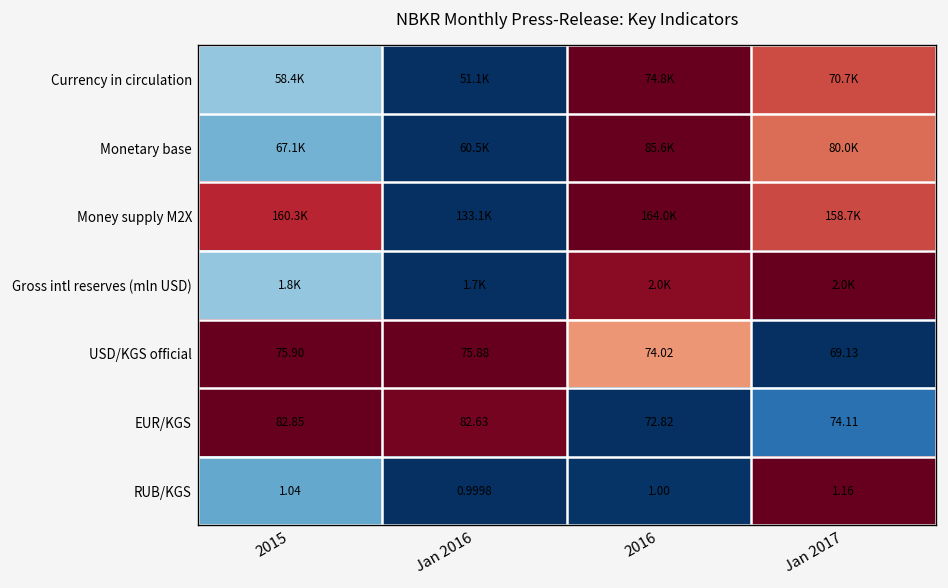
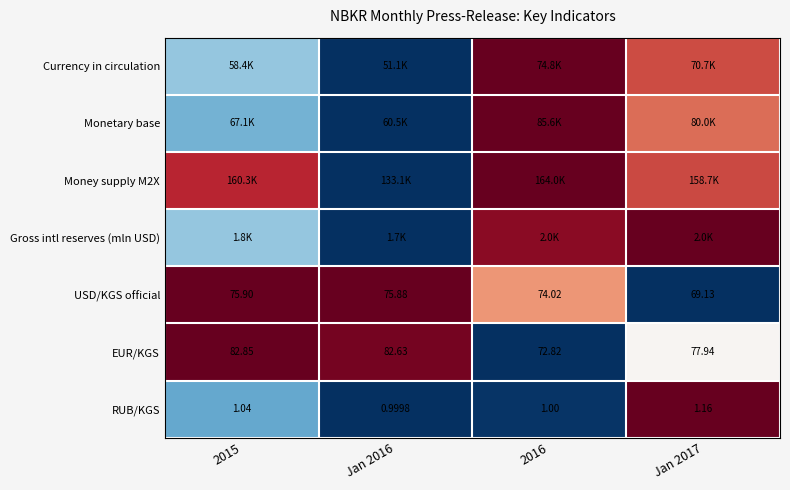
  {
    "Currency in circulation": {
      "2015": "58.4K",
      "Jan 2016": "51.1K",
      "2016": "74.8K",
      "Jan 2017": "70.7K"
    },
    "Monetary base": {
      "2015": "67.1K",
      "Jan 2016": "60.5K",
      "2016": "85.6K",
      "Jan 2017": "80.0K"
    },
    "Money supply M2X": {
      "2015": "160.3K",
      "Jan 2016": "133.1K",
      "2016": "164.0K",
      "Jan 2017": "158.7K"
    },
    "Gross intl reserves (mln USD)": {
      "2015": "1.8K",
      "Jan 2016": "1.7K",
      "2016": "2.0K",
      "Jan 2017": "2.0K"
    },
    "USD/KGS official": {
      "2015": "75.90",
      "Jan 2016": "75.88",
      "2016": "74.02",
      "Jan 2017": "69.13"
    },
    "EUR/KGS": {
      "2015": "82.85",
      "Jan 2016": "82.63",
      "2016": "72.82",
-     "Jan 2017": "74.11"
+     "Jan 2017": "77.94"
    },
    "RUB/KGS": {
      "2015": "1.04",
      "Jan 2016": "0.9998",
      "2016": "1.00",
      "Jan 2017": "1.16"
    }
  }
